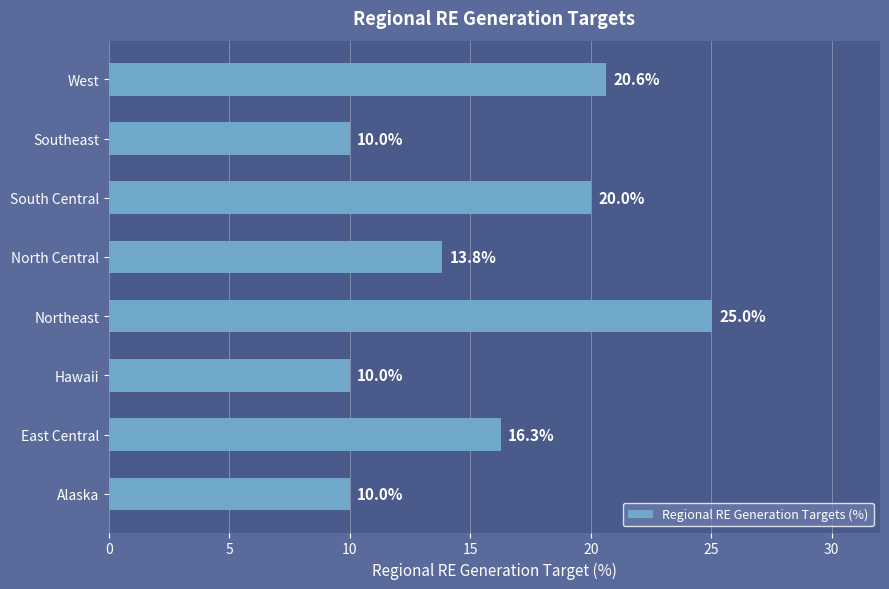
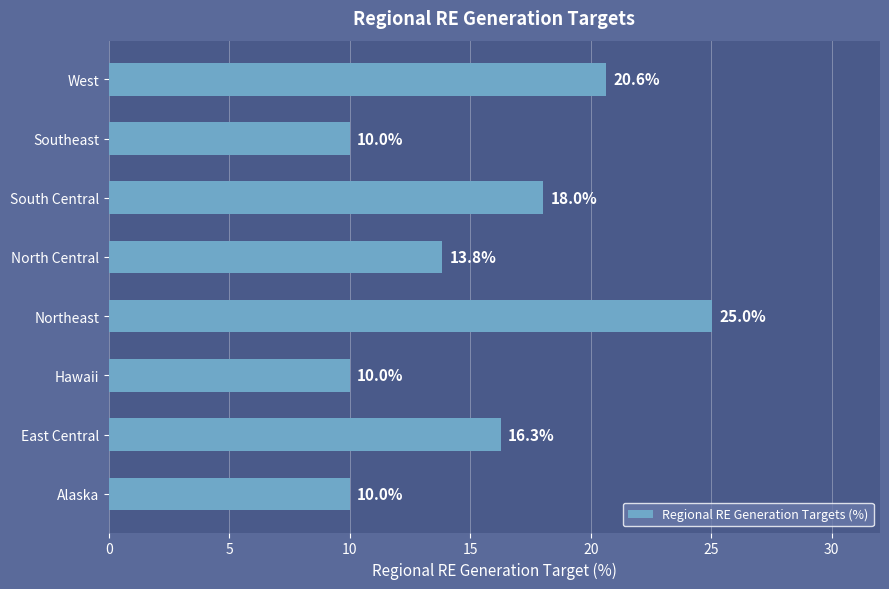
  {
    "West": "20.6%",
    "Southeast": "10.0%",
-   "South Central": "20.0%",
+   "South Central": "18.0%",
    "North Central": "13.8%",
    "Northeast": "25.0%",
    "Hawaii": "10.0%",
    "East Central": "16.3%",
    "Alaska": "10.0%"
  }
